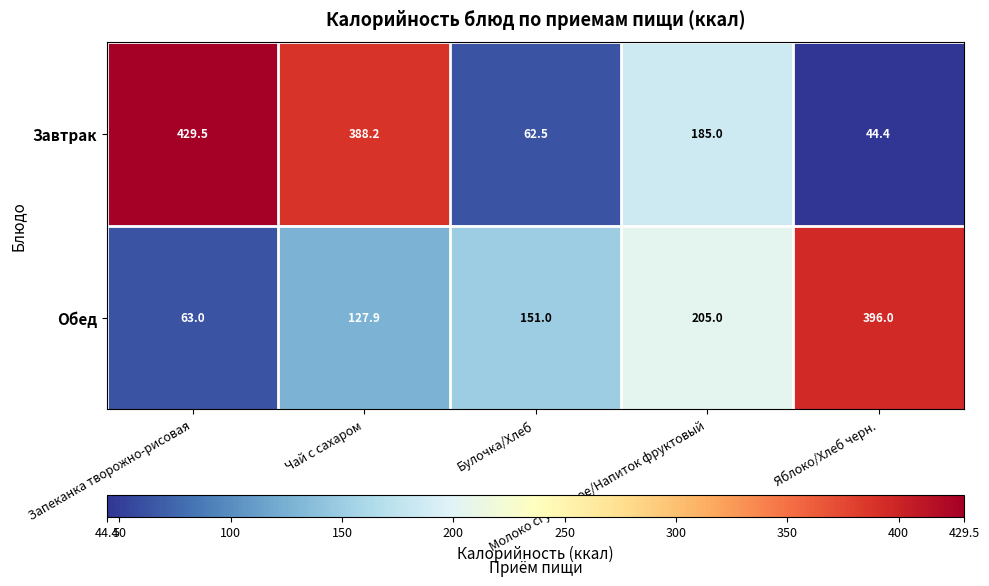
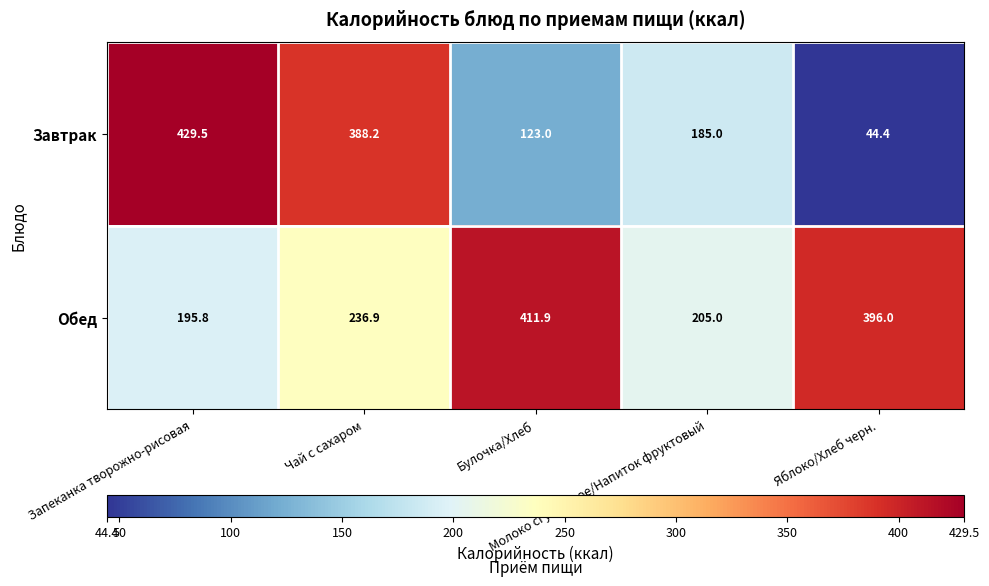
  {
    "Завтрак": {
      "Запеканка творожно-рисовая": 429.5,
      "Чай с сахаром": 388.2,
-     "Булочка/Хлеб": 62.5,
+     "Булочка/Хлеб": 123.0,
      "Молоко сгущенное/Напиток фруктовый": 185.0,
      "Яблоко/Хлеб черн.": 44.4
    },
    "Обед": {
-     "Запеканка творожно-рисовая": 63.0,
-     "Чай с сахаром": 127.9,
-     "Булочка/Хлеб": 151.0,
+     "Запеканка творожно-рисовая": 195.8,
+     "Чай с сахаром": 236.9,
+     "Булочка/Хлеб": 411.9,
      "Молоко сгущенное/Напиток фруктовый": 205.0,
      "Яблоко/Хлеб черн.": 396.0
    }
  }
